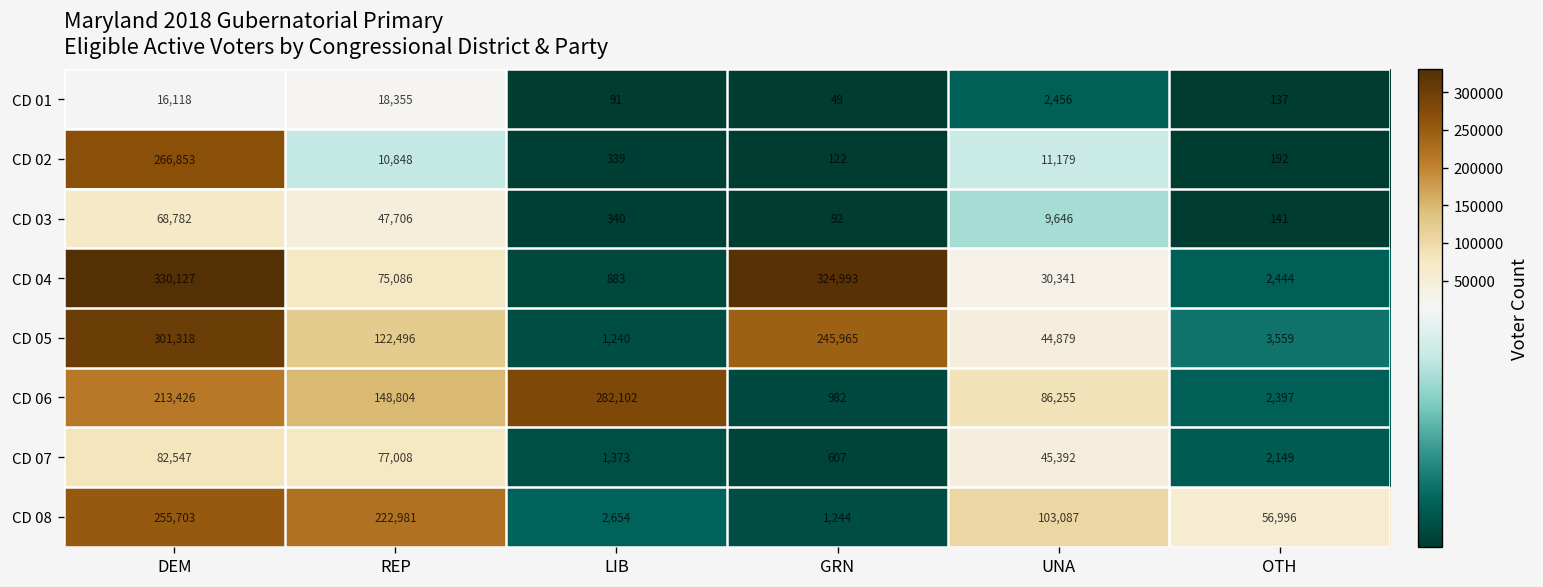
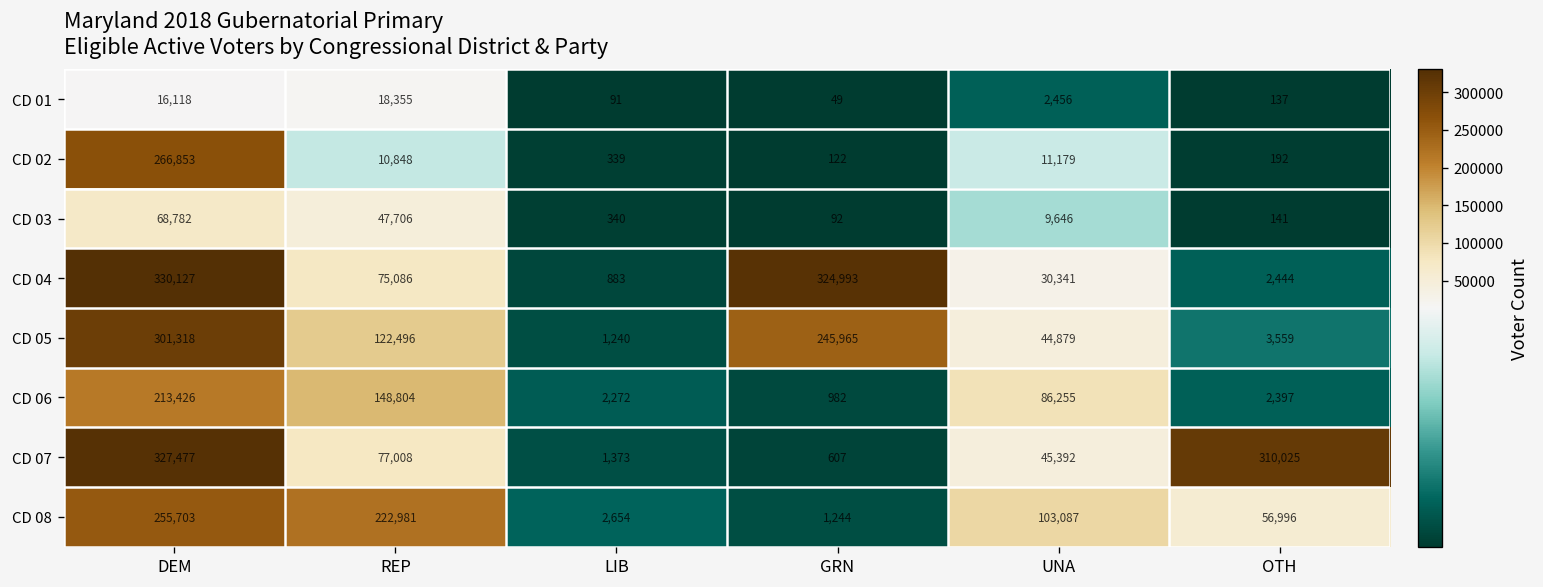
  {
    "CD 01": {
      "DEM": "16,118",
      "REP": "18,355",
      "LIB": "91",
      "GRN": "49",
      "UNA": "2,456",
      "OTH": "137"
    },
    "CD 02": {
      "DEM": "266,853",
      "REP": "10,848",
      "LIB": "339",
      "GRN": "122",
      "UNA": "11,179",
      "OTH": "192"
    },
    "CD 03": {
      "DEM": "68,782",
      "REP": "47,706",
      "LIB": "340",
      "GRN": "92",
      "UNA": "9,646",
      "OTH": "141"
    },
    "CD 04": {
      "DEM": "330,127",
      "REP": "75,086",
      "LIB": "883",
      "GRN": "324,993",
      "UNA": "30,341",
      "OTH": "2,444"
    },
    "CD 05": {
      "DEM": "301,318",
      "REP": "122,496",
      "LIB": "1,240",
      "GRN": "245,965",
      "UNA": "44,879",
      "OTH": "3,559"
    },
    "CD 06": {
      "DEM": "213,426",
      "REP": "148,804",
-     "LIB": "282,102",
+     "LIB": "2,272",
      "GRN": "982",
      "UNA": "86,255",
      "OTH": "2,397"
    },
    "CD 07": {
-     "DEM": "82,547",
+     "DEM": "327,477",
      "REP": "77,008",
      "LIB": "1,373",
      "GRN": "607",
      "UNA": "45,392",
-     "OTH": "2,149"
+     "OTH": "310,025"
    },
    "CD 08": {
      "DEM": "255,703",
      "REP": "222,981",
      "LIB": "2,654",
      "GRN": "1,244",
      "UNA": "103,087",
      "OTH": "56,996"
    }
  }
